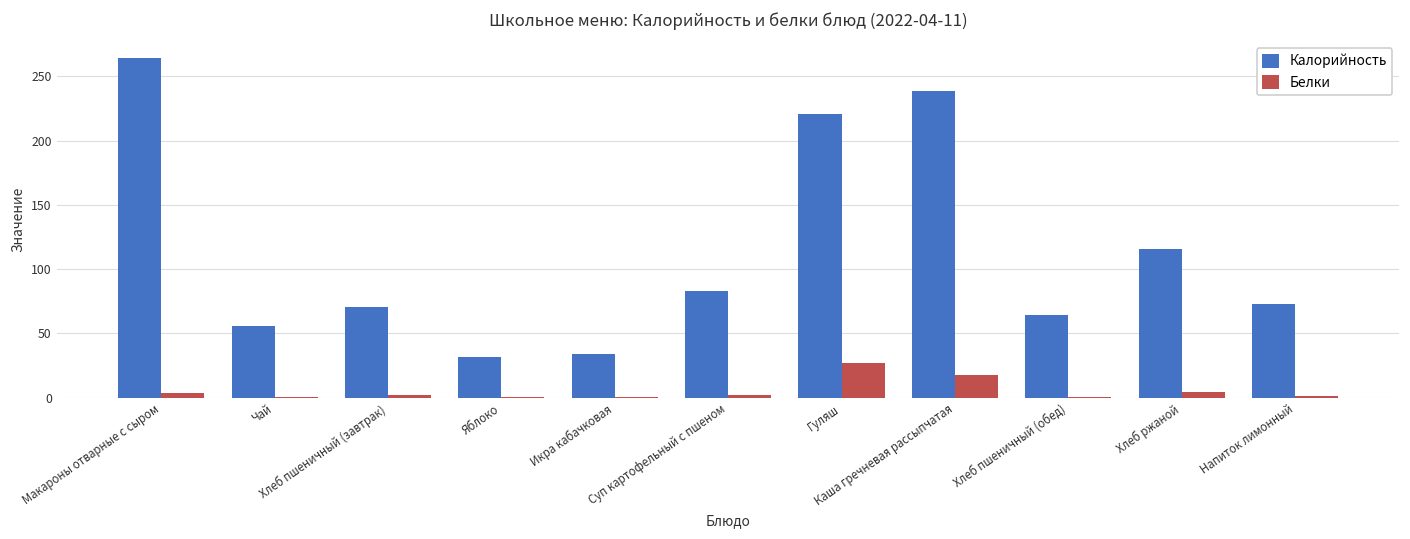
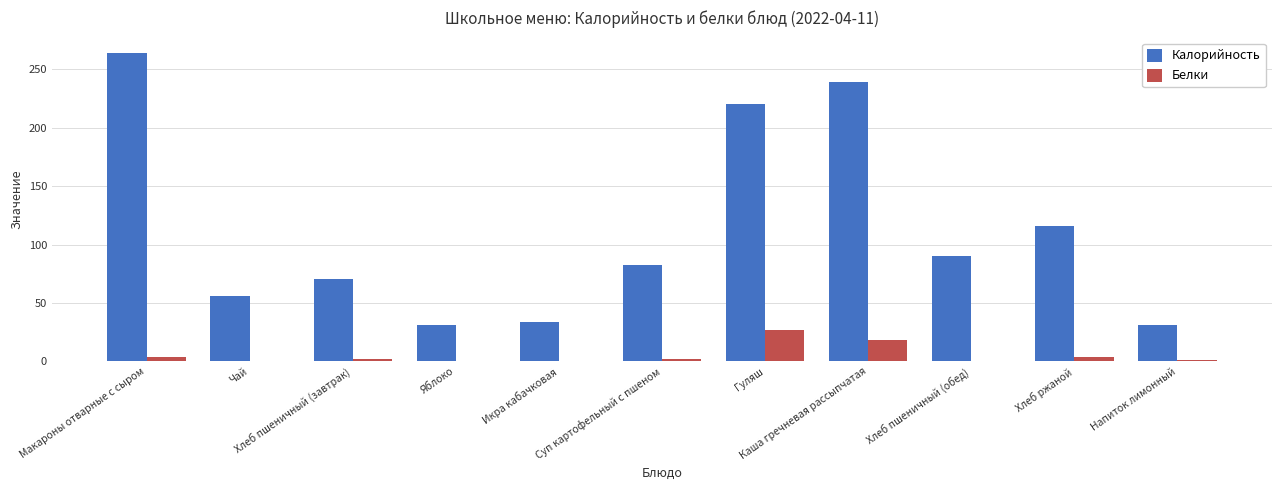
  {
    "Калорийность": {
      "Макароны отварные с сыром": 264,
      "Чай": 56,
      "Хлеб пшеничный (завтрак)": 71,
      "Яблоко": 31,
      "Икра кабачковая": 34,
      "Суп картофельный с пшеном": 83,
      "Гуляш": 221,
      "Каша гречневая рассыпчатая": 239,
-     "Хлеб пшеничный (обед)": 64,
+     "Хлеб пшеничный (обед)": 90,
      "Хлеб ржаной": 116,
-     "Напиток лимонный": 73
+     "Напиток лимонный": 31
    },
    "Белки": {
      "Макароны отварные с сыром": 4,
      "Хлеб пшеничный (завтрак)": 2,
      "Гуляш": 27,
      "Каша гречневая рассыпчатая": 18,
      "Хлеб ржаной": 4
    }
  }
